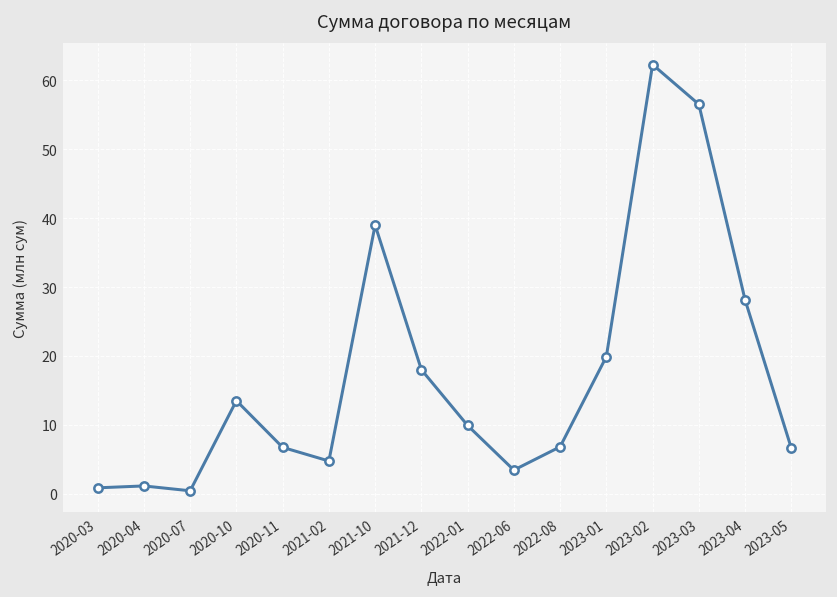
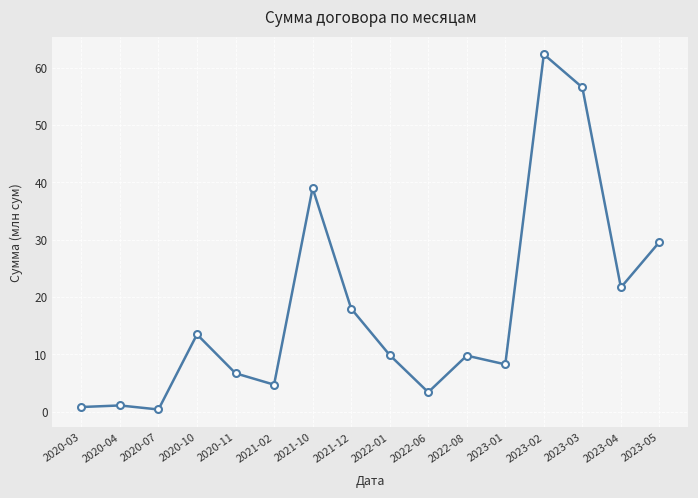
  {
    "2020-03": 1,
    "2020-04": 1,
    "2020-07": 0,
    "2020-10": 14,
    "2020-11": 7,
    "2021-02": 5,
    "2021-10": 39,
    "2021-12": 18,
    "2022-01": 10,
    "2022-06": 3,
-   "2022-08": 7,
-   "2023-01": 20,
+   "2022-08": 10,
+   "2023-01": 8,
    "2023-02": 62,
    "2023-03": 57,
-   "2023-04": 28,
-   "2023-05": 7
+   "2023-04": 22,
+   "2023-05": 30
  }
